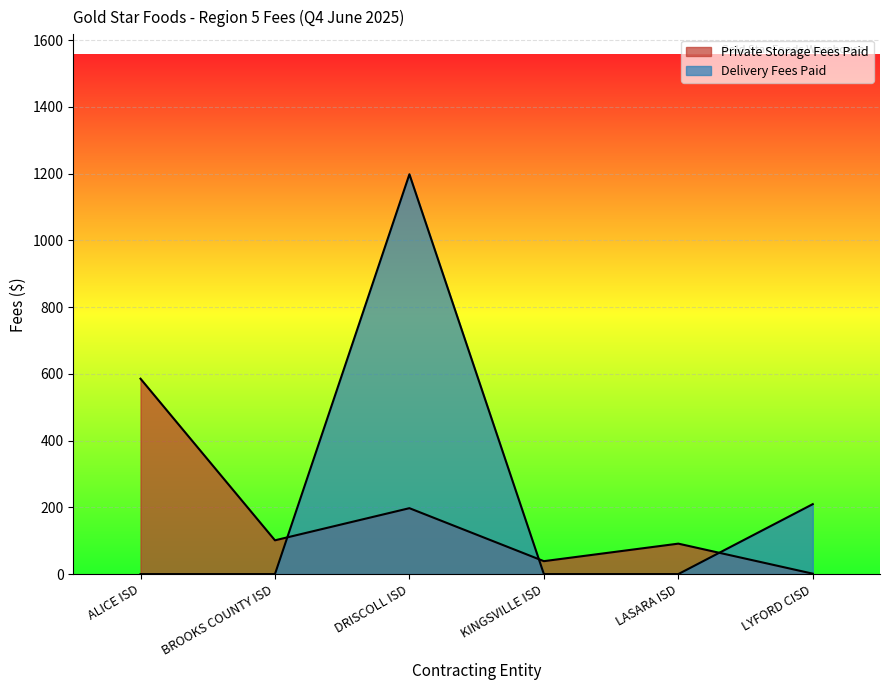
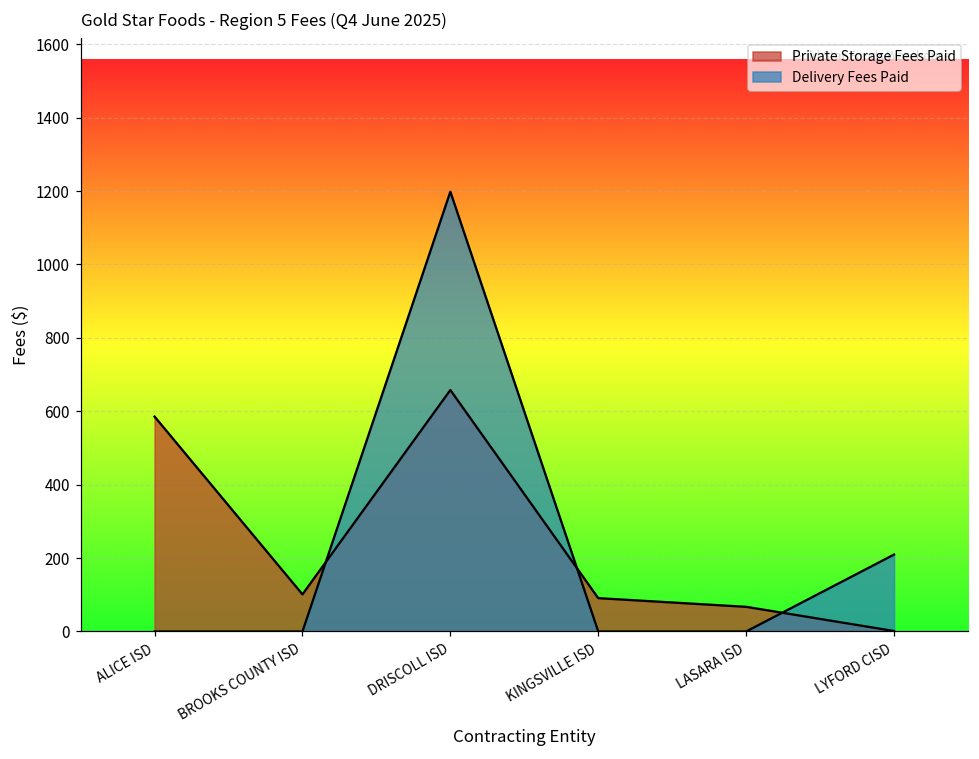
  {
    "Private Storage Fees Paid": {
      "ALICE ISD": 590,
      "BROOKS COUNTY ISD": 100,
-     "DRISCOLL ISD": 200,
-     "KINGSVILLE ISD": 40,
-     "LASARA ISD": 90,
+     "DRISCOLL ISD": 660,
+     "KINGSVILLE ISD": 90,
+     "LASARA ISD": 70,
      "LYFORD CISD": 0
    },
    "Delivery Fees Paid": {
      "ALICE ISD": 0,
      "BROOKS COUNTY ISD": 0,
      "DRISCOLL ISD": 1200,
      "KINGSVILLE ISD": 0,
      "LASARA ISD": 0,
      "LYFORD CISD": 210
    }
  }
